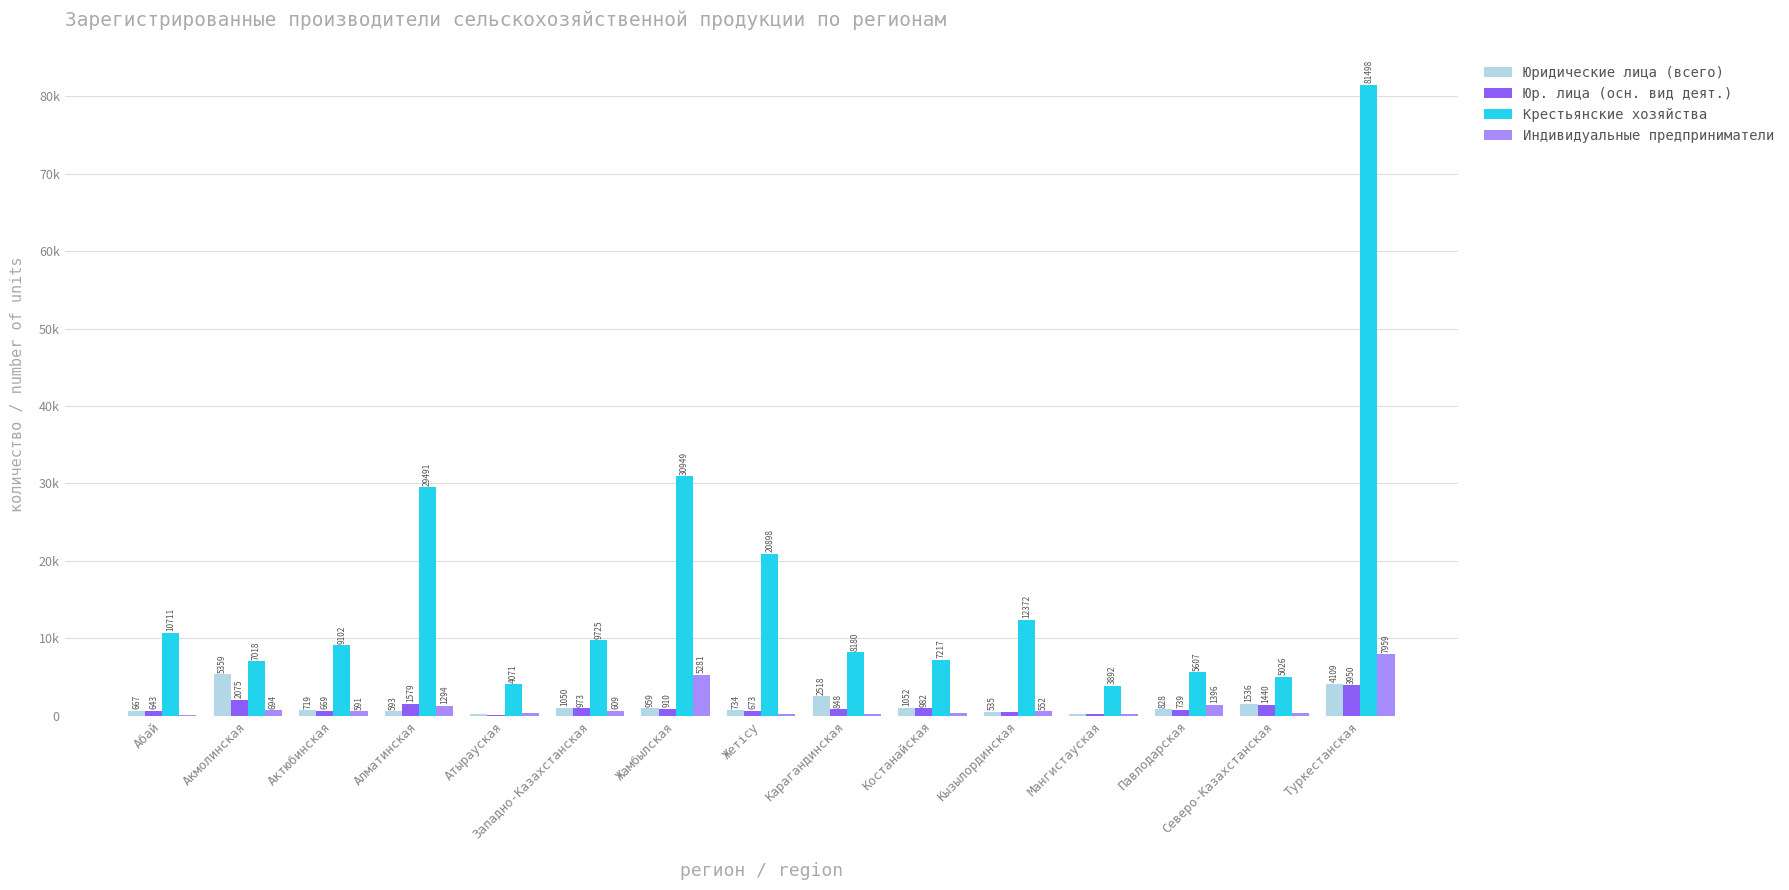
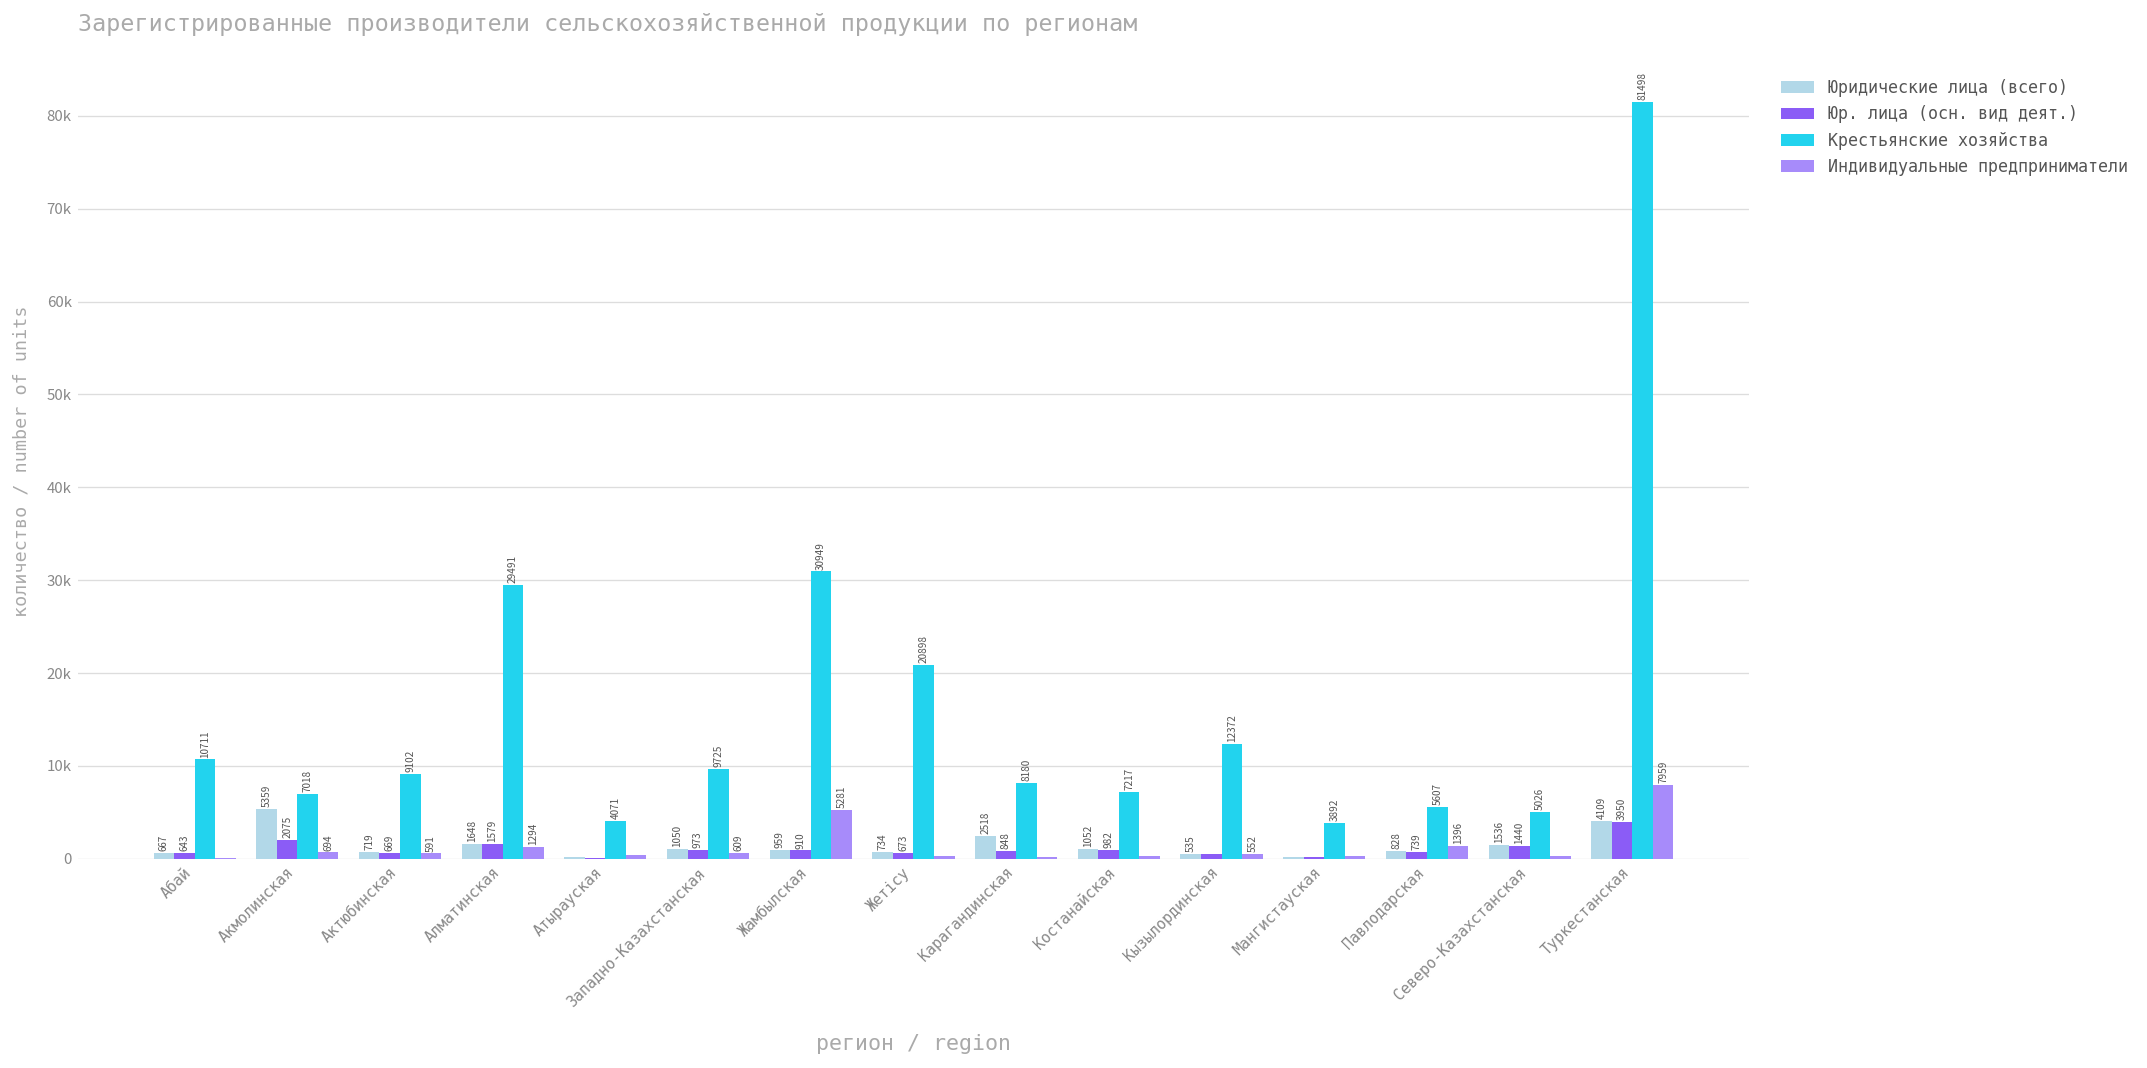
  {
    "Юридические лица (всего)": {
      "Абай": 667,
      "Акмолинская": 5359,
      "Актюбинская": 719,
-     "Алматинская": 593,
+     "Алматинская": 1648,
      "Западно-Казахстанская": 1050,
      "Жамбылская": 959,
      "Жетісу": 734,
      "Карагандинская": 2518,
      "Костанайская": 1052,
      "Кызылординская": 535,
      "Павлодарская": 828,
      "Северо-Казахстанская": 1536,
      "Туркестанская": 4109
    },
    "Крестьянские хозяйства": {
      "Абай": 10711,
      "Акмолинская": 7018,
      "Актюбинская": 9102,
      "Алматинская": 29491,
      "Атырауская": 4071,
      "Западно-Казахстанская": 9725,
      "Жамбылская": 30949,
      "Жетісу": 20898,
      "Карагандинская": 8180,
      "Костанайская": 7217,
      "Кызылординская": 12372,
      "Мангистауская": 3892,
      "Павлодарская": 5607,
      "Северо-Казахстанская": 5026,
      "Туркестанская": 81498
    }
  }
